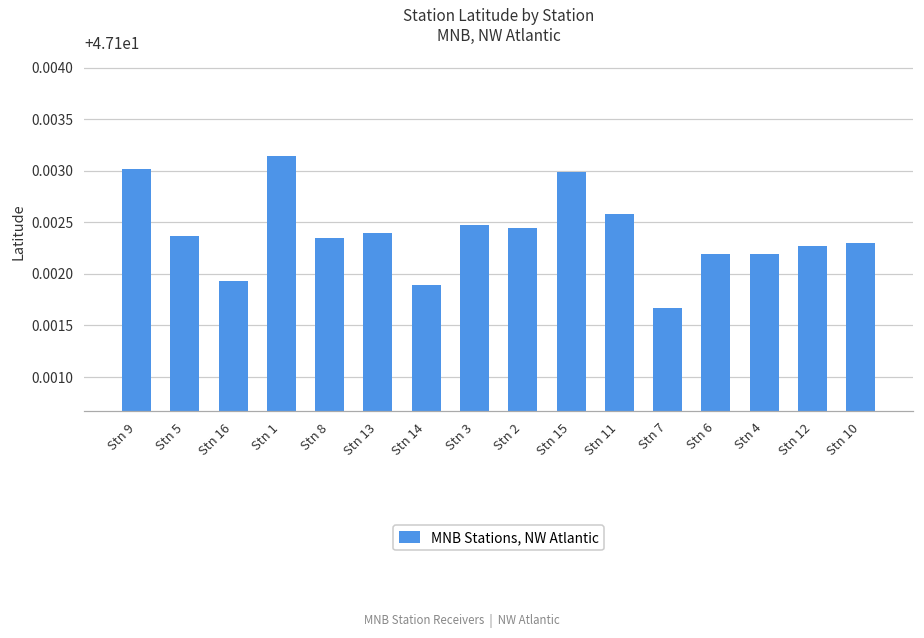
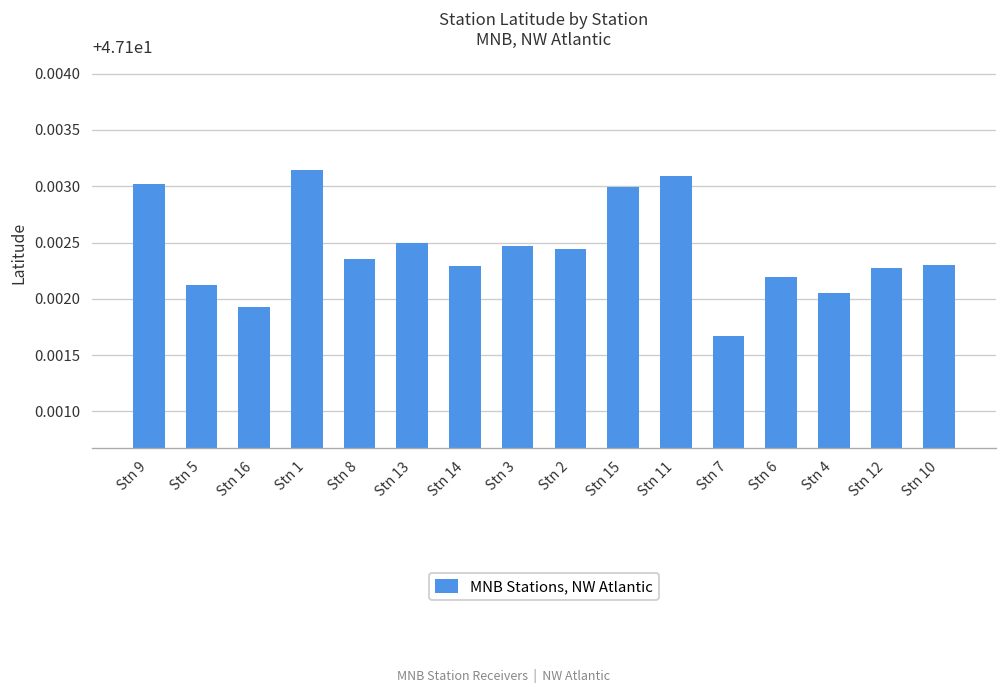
  {
    "Stn 9": 47.1030,
-   "Stn 5": 47.1024,
+   "Stn 5": 47.1021,
    "Stn 16": 47.1019,
    "Stn 1": 47.1031,
    "Stn 8": 47.1024,
-   "Stn 13": 47.1024,
-   "Stn 14": 47.1019,
+   "Stn 13": 47.1025,
+   "Stn 14": 47.1023,
    "Stn 3": 47.1025,
    "Stn 2": 47.1024,
    "Stn 15": 47.1030,
-   "Stn 11": 47.1026,
+   "Stn 11": 47.1031,
    "Stn 7": 47.1017,
    "Stn 6": 47.1022,
-   "Stn 4": 47.1022,
+   "Stn 4": 47.1021,
    "Stn 12": 47.1023,
    "Stn 10": 47.1023
  }
